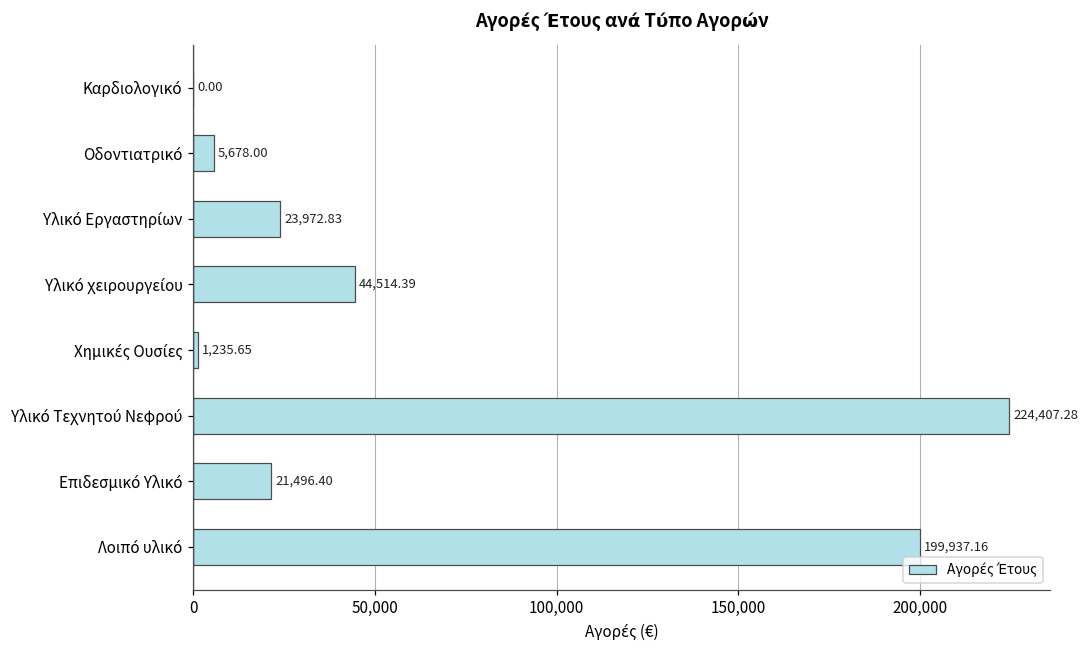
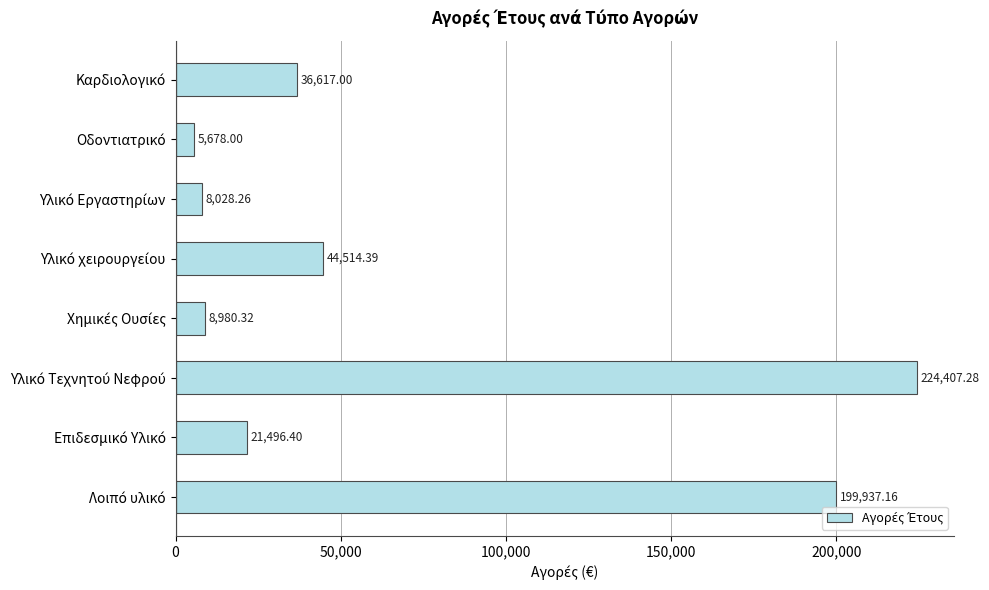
  {
-   "Καρδιολογικό": "0.00",
+   "Καρδιολογικό": "36,617.00",
    "Οδοντιατρικό": "5,678.00",
-   "Υλικό Εργαστηρίων": "23,972.83",
+   "Υλικό Εργαστηρίων": "8,028.26",
    "Υλικό χειρουργείου": "44,514.39",
-   "Χημικές Ουσίες": "1,235.65",
+   "Χημικές Ουσίες": "8,980.32",
    "Υλικό Τεχνητού Νεφρού": "224,407.28",
    "Επιδεσμικό Υλικό": "21,496.40",
    "Λοιπό υλικό": "199,937.16"
  }
